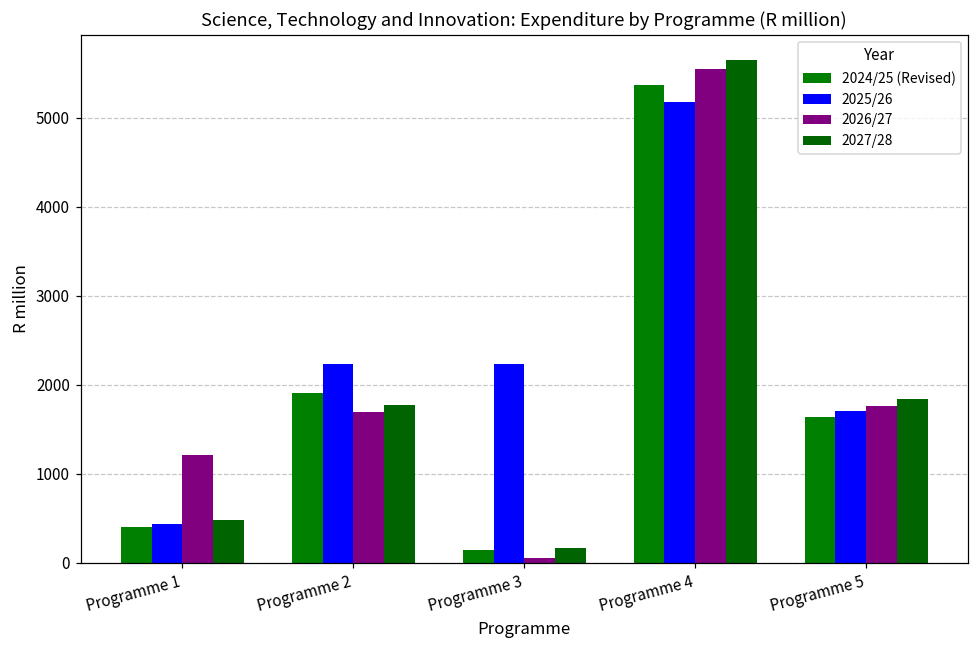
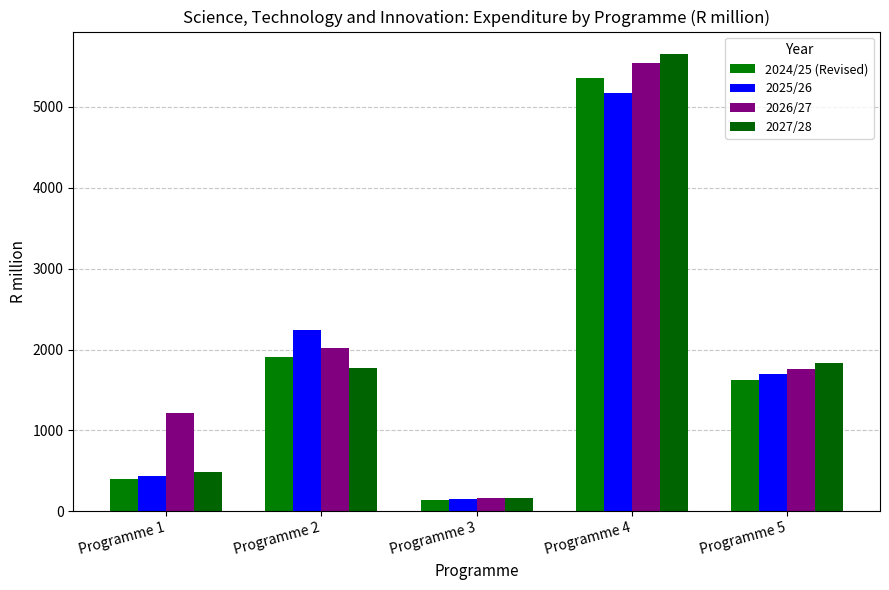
  {
    "2025/26": {
      "Programme 1": 400,
      "Programme 2": 2200,
-     "Programme 3": 2200,
+     "Programme 3": 200,
      "Programme 4": 5200,
      "Programme 5": 1700
    },
    "2026/27": {
      "Programme 1": 1200,
-     "Programme 2": 1700,
-     "Programme 3": 100,
+     "Programme 2": 2000,
+     "Programme 3": 200,
      "Programme 4": 5500,
      "Programme 5": 1800
    }
  }
